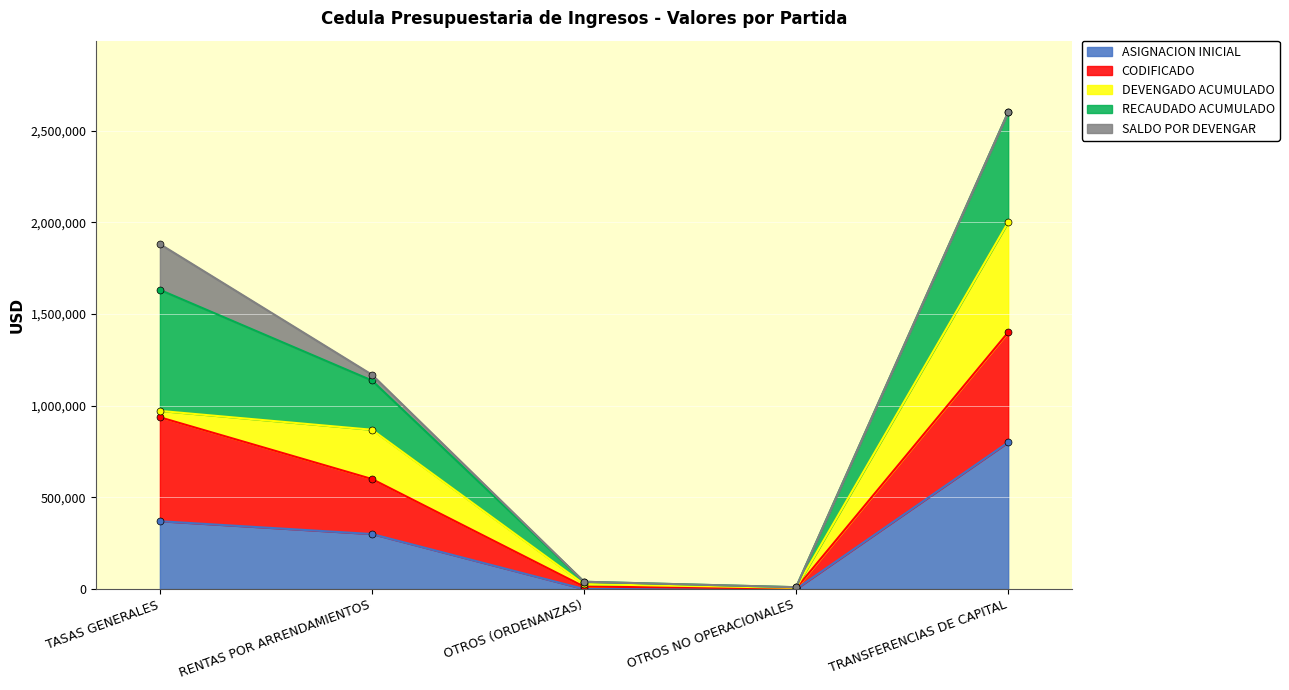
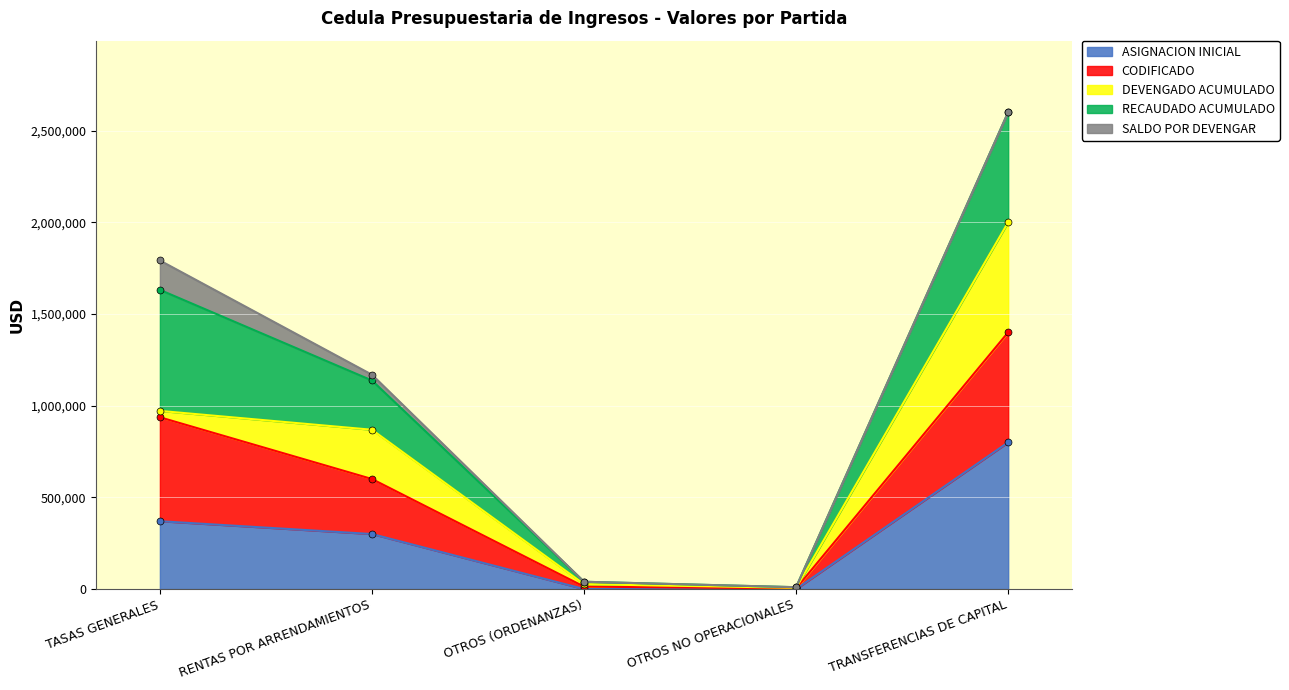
  {
    "ASIGNACION INICIAL": {
      "TASAS GENERALES": "370,000",
      "RENTAS POR ARRENDAMIENTOS": "300,000",
      "TRANSFERENCIAS DE CAPITAL": "800,000"
    },
    "CODIFICADO": {
      "TASAS GENERALES": "570,000",
      "RENTAS POR ARRENDAMIENTOS": "300,000",
      "TRANSFERENCIAS DE CAPITAL": "600,000"
    },
    "DEVENGADO ACUMULADO": {
      "TASAS GENERALES": "30,000",
      "RENTAS POR ARRENDAMIENTOS": "270,000",
      "TRANSFERENCIAS DE CAPITAL": "600,000"
    },
    "RECAUDADO ACUMULADO": {
      "TASAS GENERALES": "660,000",
      "RENTAS POR ARRENDAMIENTOS": "270,000"
    },
    "SALDO POR DEVENGAR": {
-     "TASAS GENERALES": "250,000",
+     "TASAS GENERALES": "160,000",
      "RENTAS POR ARRENDAMIENTOS": "30,000"
    }
  }
